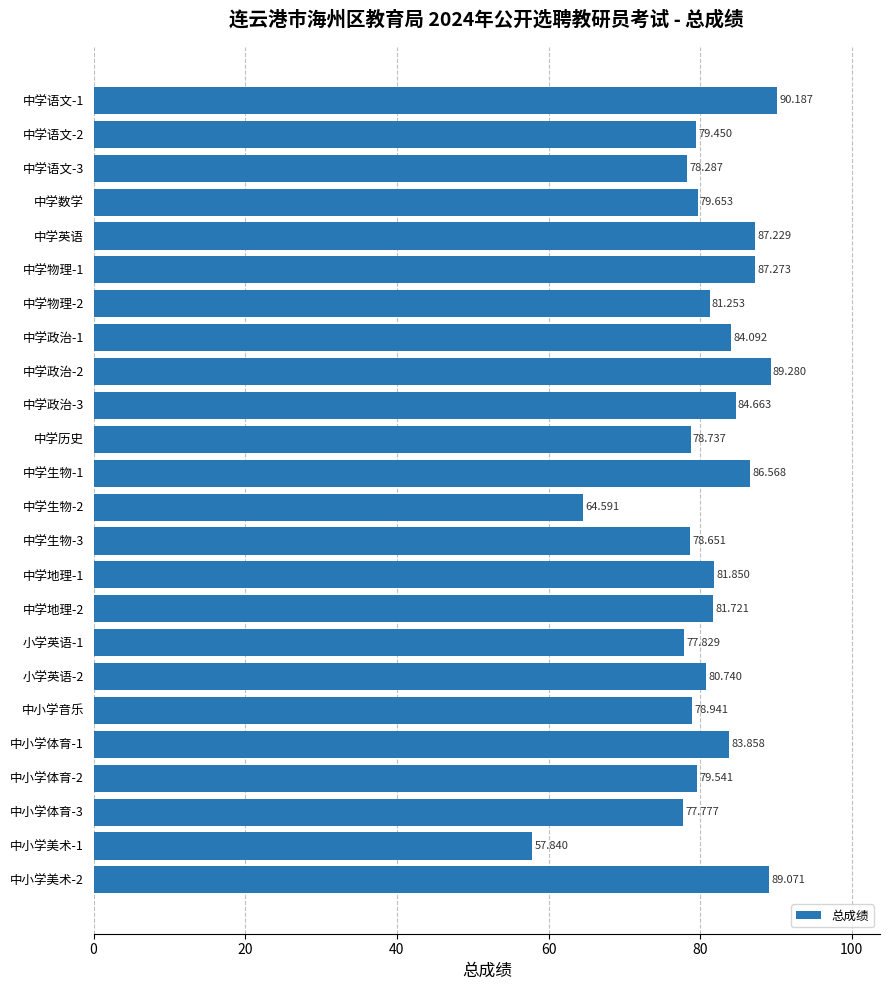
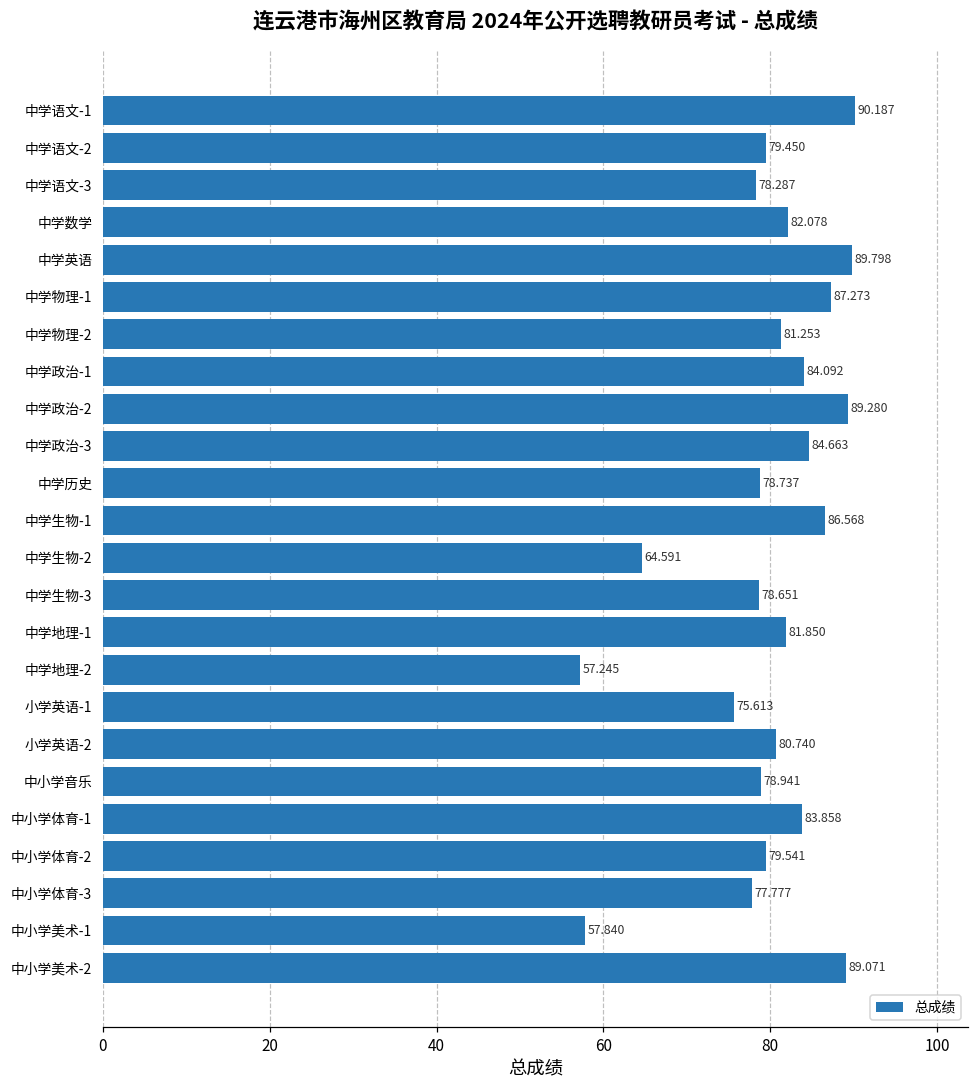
  {
    "中学语文-1": 90.187,
    "中学语文-2": 79.450,
    "中学语文-3": 78.287,
-   "中学数学": 79.653,
-   "中学英语": 87.229,
+   "中学数学": 82.078,
+   "中学英语": 89.798,
    "中学物理-1": 87.273,
    "中学物理-2": 81.253,
    "中学政治-1": 84.092,
    "中学政治-2": 89.280,
    "中学政治-3": 84.663,
    "中学历史": 78.737,
    "中学生物-1": 86.568,
    "中学生物-2": 64.591,
    "中学生物-3": 78.651,
    "中学地理-1": 81.850,
-   "中学地理-2": 81.721,
-   "小学英语-1": 77.829,
+   "中学地理-2": 57.245,
+   "小学英语-1": 75.613,
    "小学英语-2": 80.740,
    "中小学音乐": 78.941,
    "中小学体育-1": 83.858,
    "中小学体育-2": 79.541,
    "中小学体育-3": 77.777,
    "中小学美术-1": 57.840,
    "中小学美术-2": 89.071
  }
